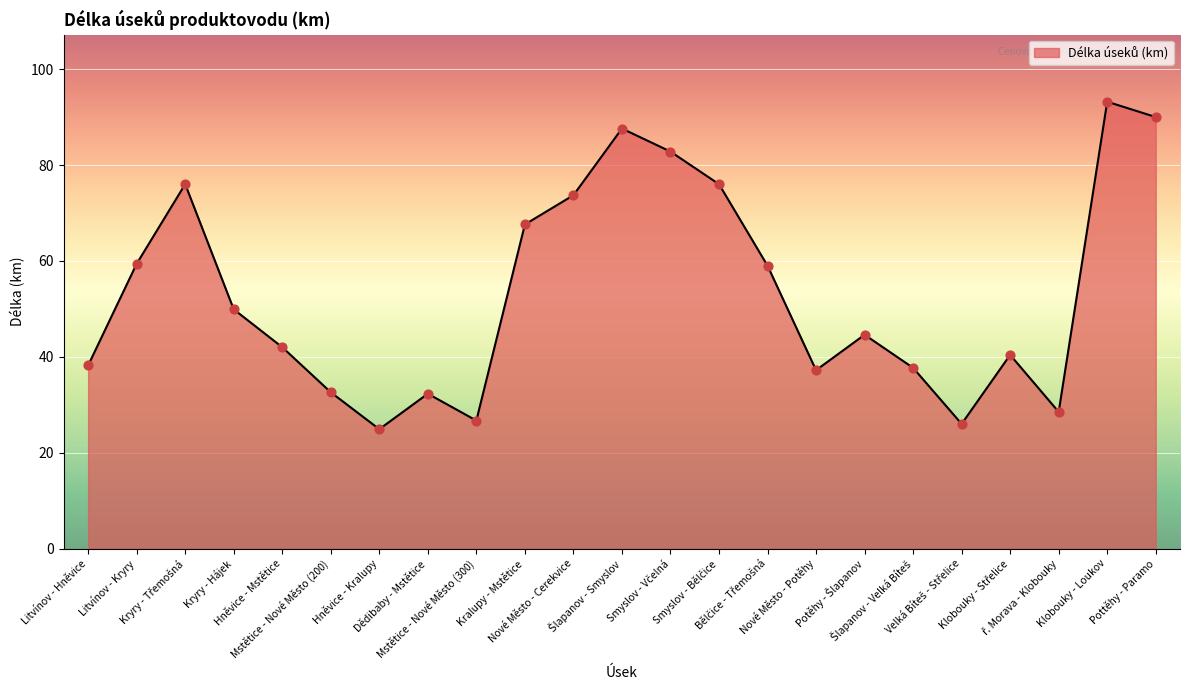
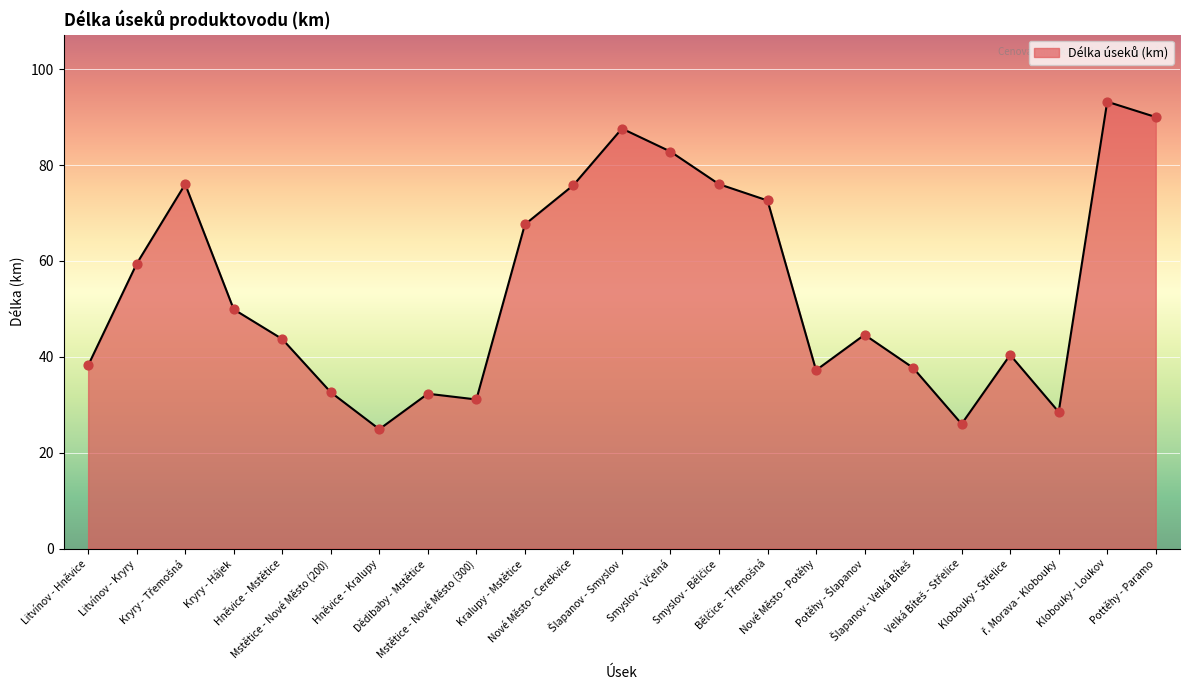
  {
    "Litvínov - Hněvice": 38,
    "Litvínov - Kryry": 59,
    "Kryry - Třemošná": 76,
    "Kryry - Hájek": 50,
-   "Hněvice - Mstětice": 42,
+   "Hněvice - Mstětice": 44,
    "Mstětice - Nové Město (200)": 33,
    "Hněvice - Kralupy": 25,
    "Dědibaby - Mstětice": 32,
-   "Mstětice - Nové Město (300)": 27,
+   "Mstětice - Nové Město (300)": 31,
    "Kralupy - Mstětice": 68,
-   "Nové Město - Cerekvice": 74,
+   "Nové Město - Cerekvice": 76,
    "Šlapanov - Smyslov": 88,
    "Smyslov - Včelná": 83,
    "Smyslov - Bělčice": 76,
-   "Bělčice - Třemošná": 59,
+   "Bělčice - Třemošná": 73,
    "Nové Město - Potěhy": 37,
    "Potěhy - Šlapanov": 45,
    "Šlapanov - Velká Bíteš": 38,
    "Velká Bíteš - Střelice": 26,
    "Klobouky - Střelice": 40,
    "ř. Morava - Klobouky": 29,
    "Klobouky - Loukov": 93,
    "Pottěhy - Paramo": 90
  }
